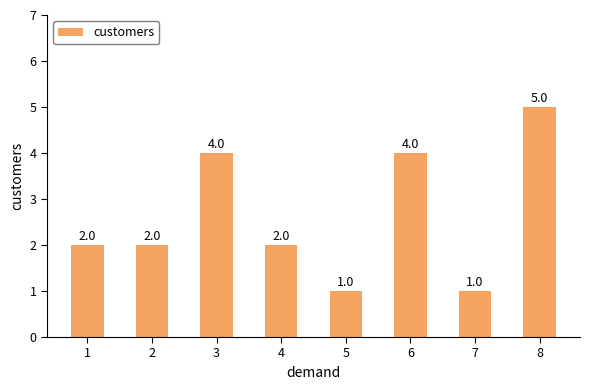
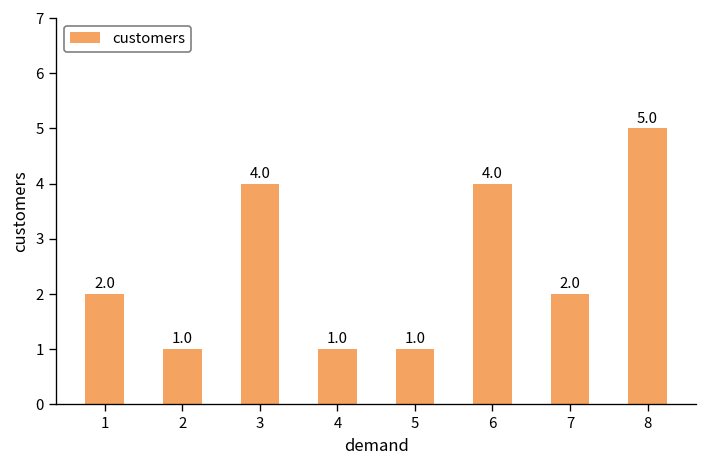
  {
    "1": 2.0,
-   "2": 2.0,
+   "2": 1.0,
    "3": 4.0,
-   "4": 2.0,
+   "4": 1.0,
    "5": 1.0,
    "6": 4.0,
-   "7": 1.0,
+   "7": 2.0,
    "8": 5.0
  }
